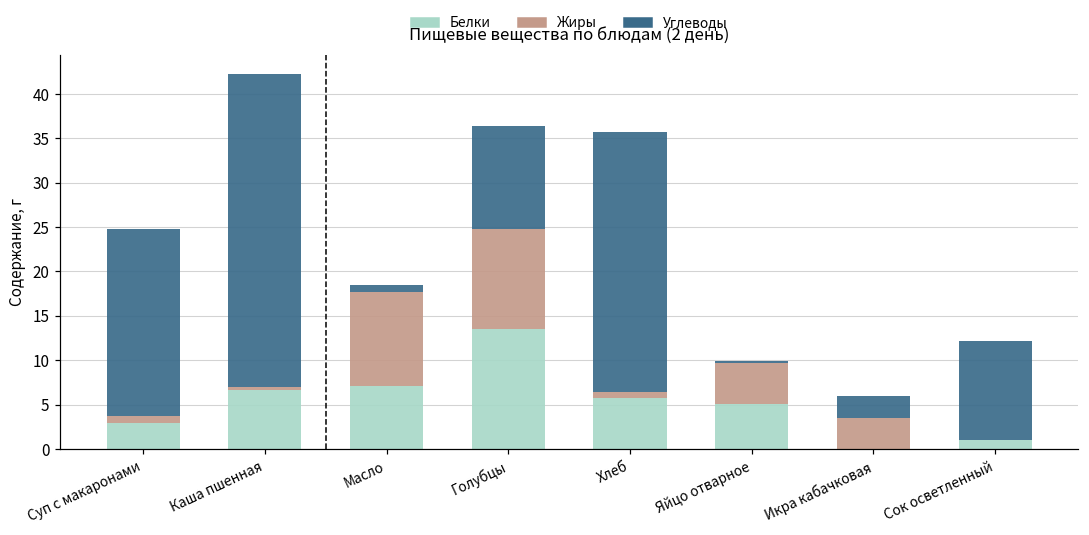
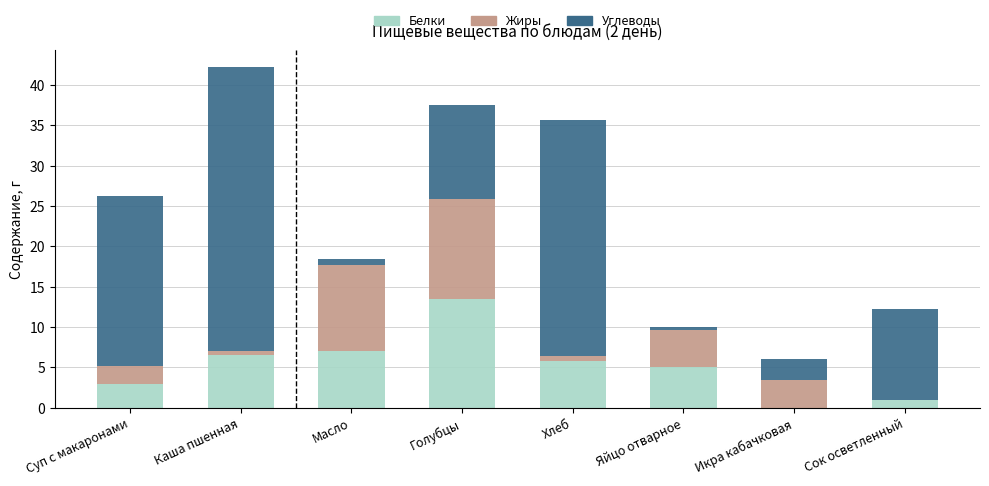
  {
    "Белки": {
      "Суп с макаронами": 3,
      "Каша пшенная": 7,
      "Масло": 7,
      "Голубцы": 14,
      "Хлеб": 6,
      "Яйцо отварное": 5,
      "Икра кабачковая": 0,
      "Сок осветленный": 1
    },
    "Жиры": {
-     "Суп с макаронами": 1,
+     "Суп с макаронами": 2,
      "Каша пшенная": 0,
      "Масло": 11,
-     "Голубцы": 11,
+     "Голубцы": 12,
      "Хлеб": 1,
      "Яйцо отварное": 5,
      "Икра кабачковая": 4,
      "Сок осветленный": 0
    },
    "Углеводы": {
      "Суп с макаронами": 21,
      "Каша пшенная": 35,
      "Масло": 1,
      "Голубцы": 12,
      "Хлеб": 29,
      "Икра кабачковая": 3,
      "Сок осветленный": 11
    }
  }
